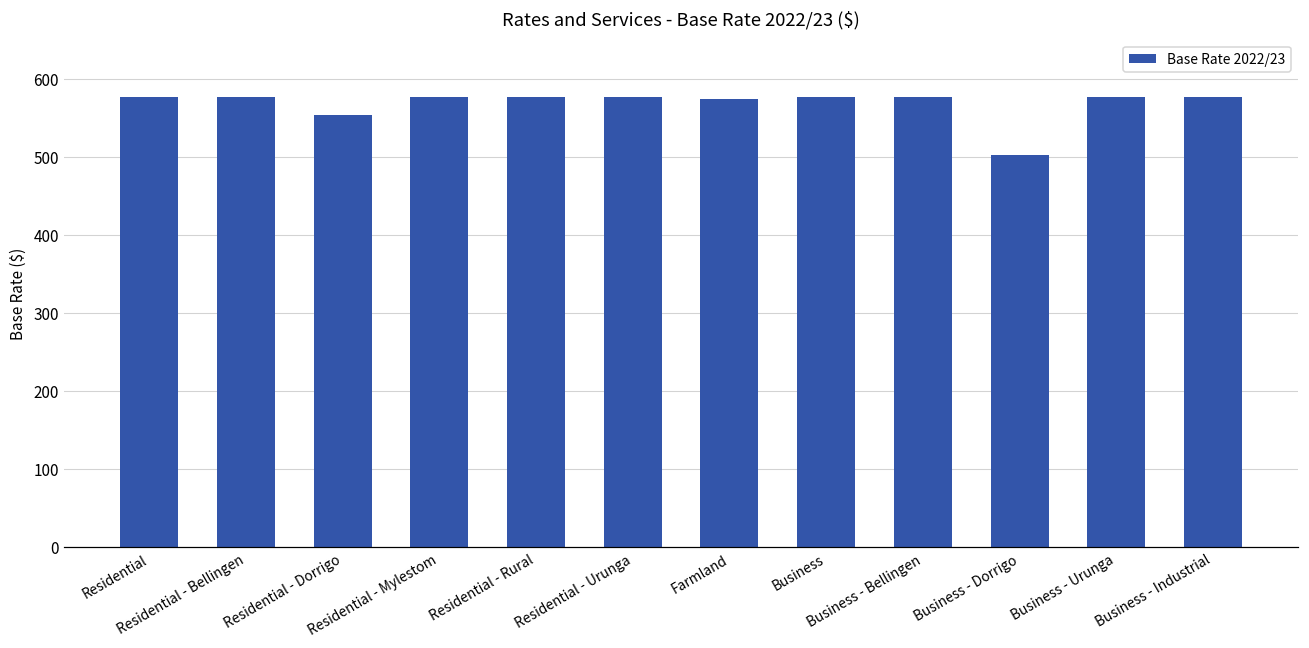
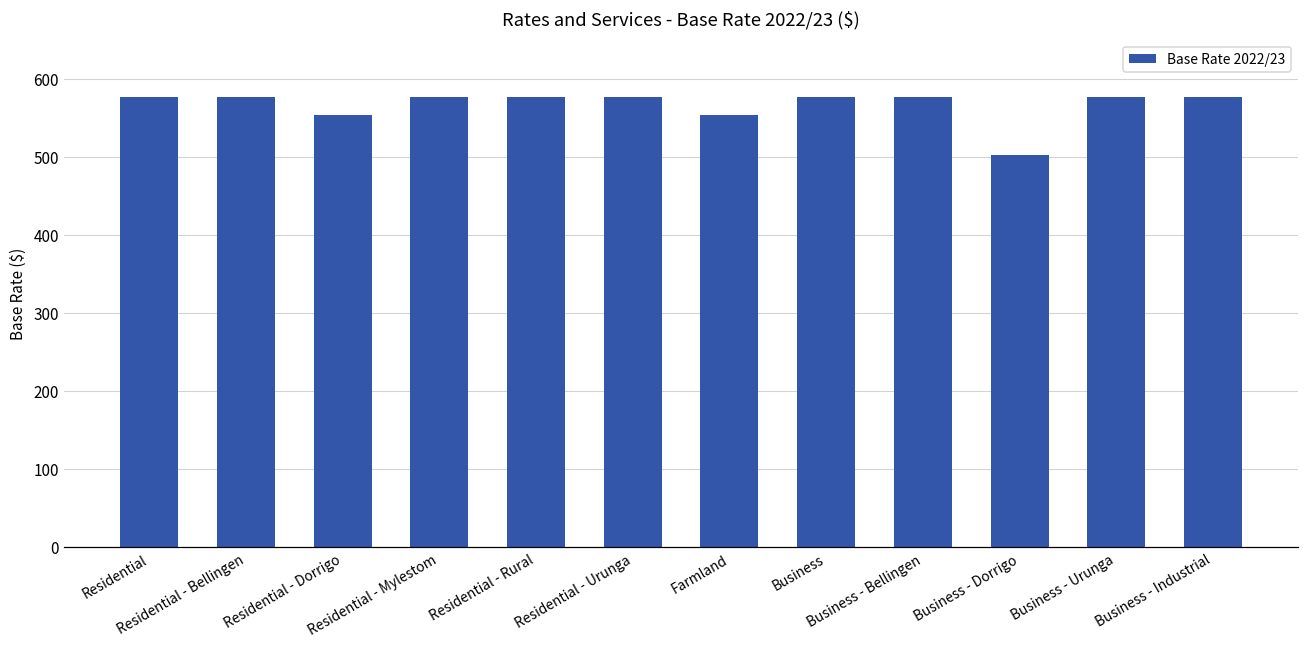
  {
    "Residential": 580,
    "Residential - Bellingen": 580,
    "Residential - Dorrigo": 550,
    "Residential - Mylestom": 580,
    "Residential - Rural": 580,
    "Residential - Urunga": 580,
-   "Farmland": 570,
+   "Farmland": 550,
    "Business": 580,
    "Business - Bellingen": 580,
    "Business - Dorrigo": 500,
    "Business - Urunga": 580,
    "Business - Industrial": 580
  }
